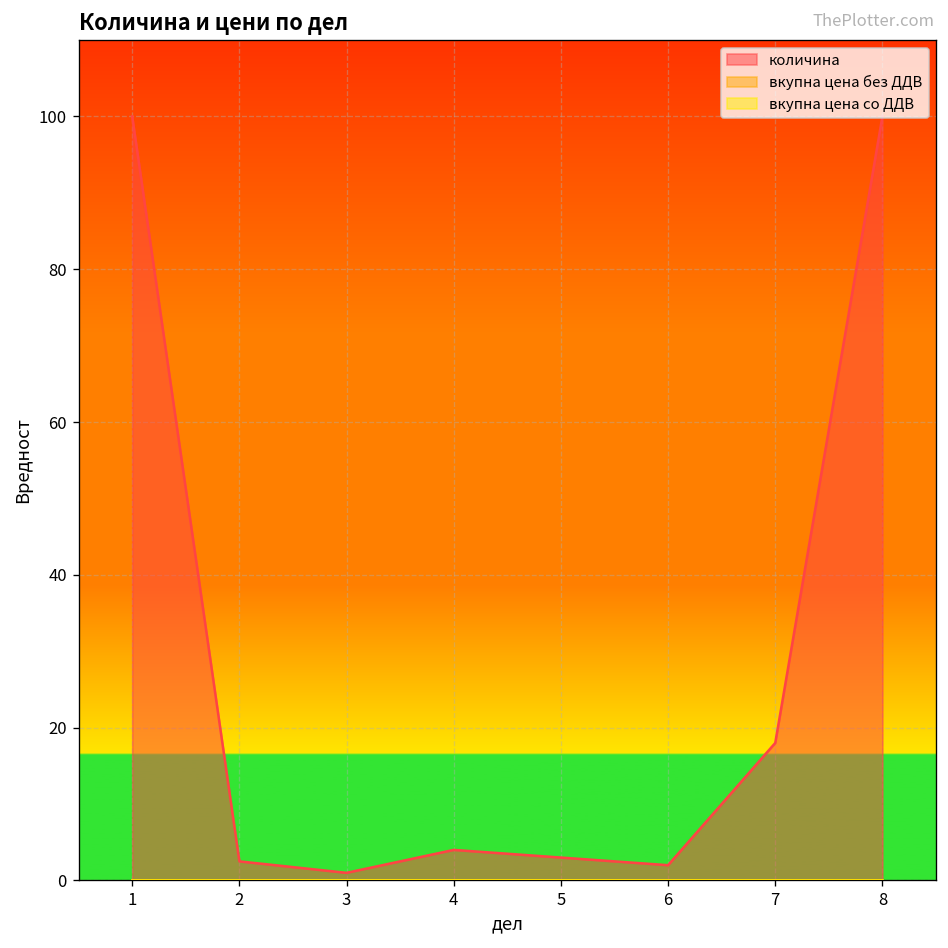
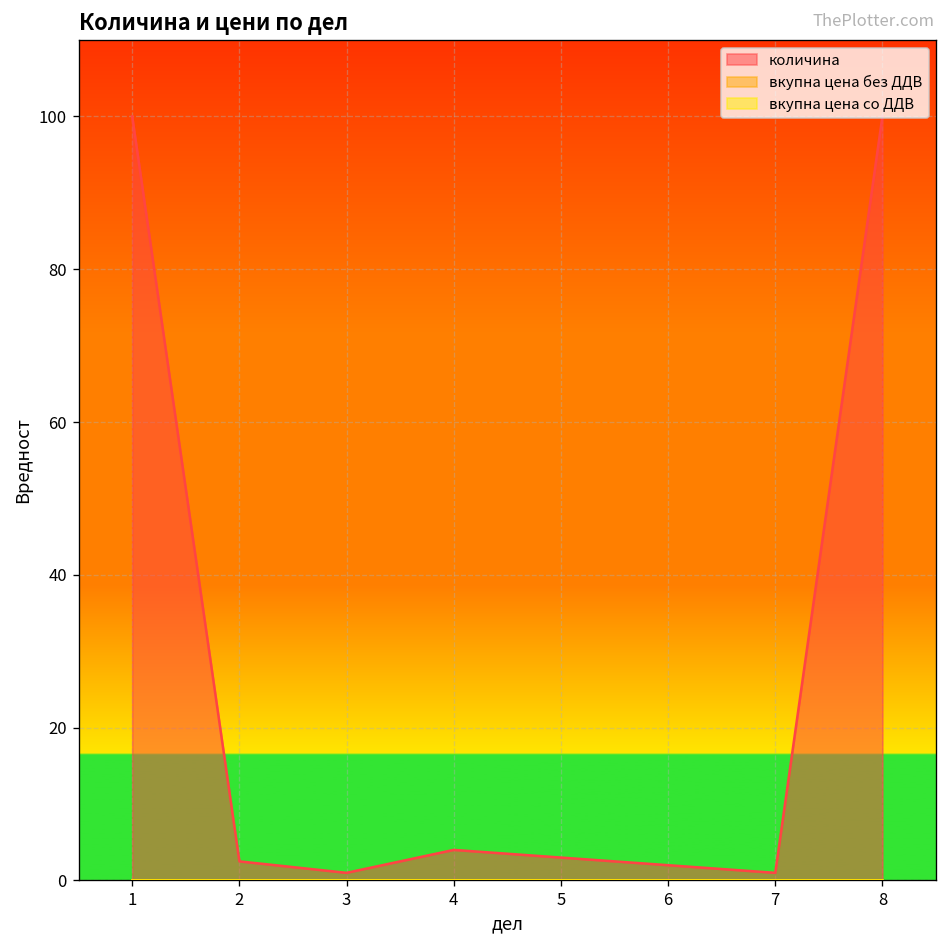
  {
    "количина": {
      "1": 100,
      "2": 3,
      "3": 1,
      "4": 4,
      "5": 3,
      "6": 2,
-     "7": 18
+     "7": 1
    },
    "вкупна цена со ДДВ": {
      "1": 0,
      "2": 0,
      "3": 0,
      "4": 0,
      "5": 0,
      "6": 0,
      "7": 0,
      "8": 0
    }
  }
